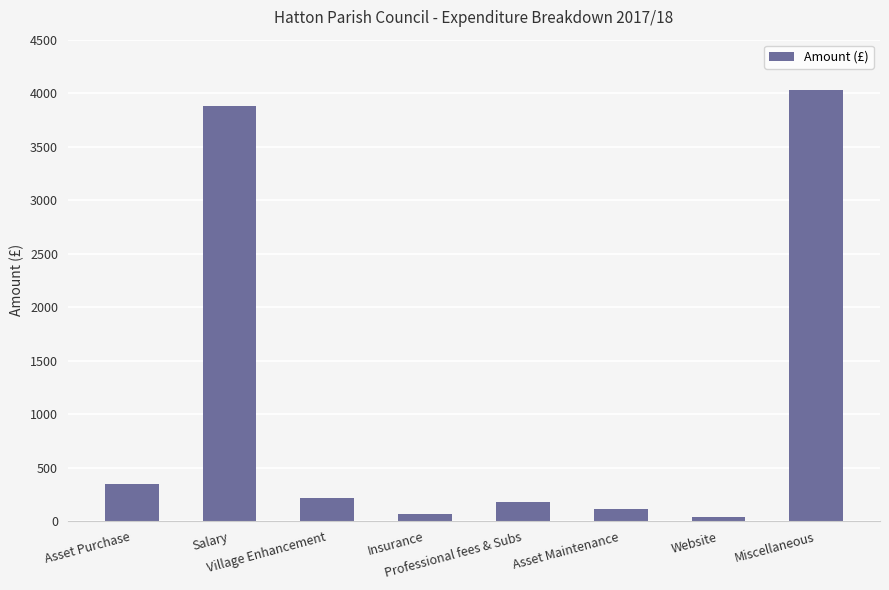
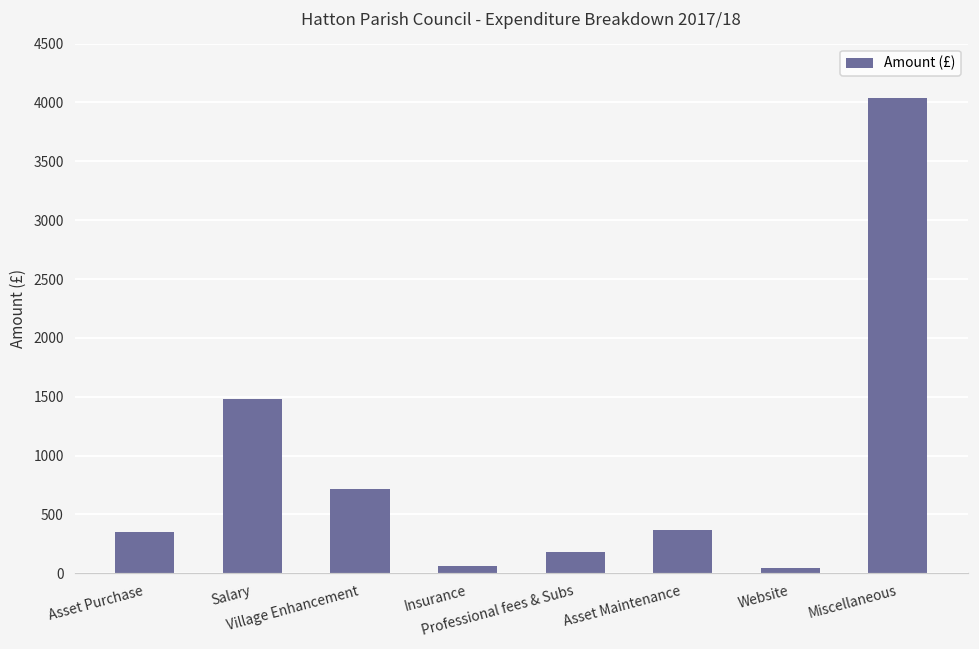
  {
    "Asset Purchase": 350,
-   "Salary": 3880,
-   "Village Enhancement": 220,
+   "Salary": 1480,
+   "Village Enhancement": 710,
    "Insurance": 60,
    "Professional fees & Subs": 180,
-   "Asset Maintenance": 120,
+   "Asset Maintenance": 370,
    "Website": 40,
    "Miscellaneous": 4030
  }
